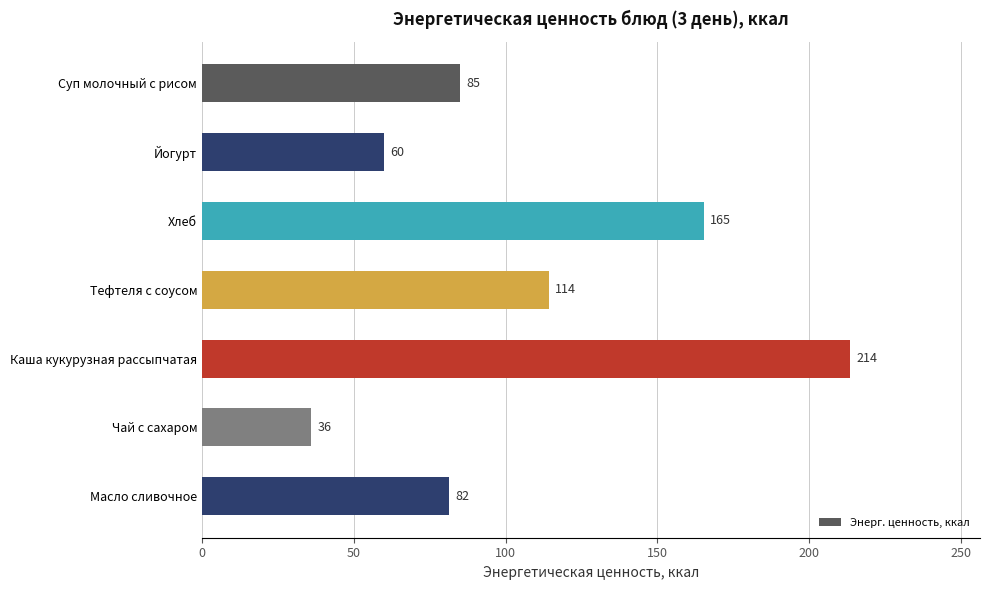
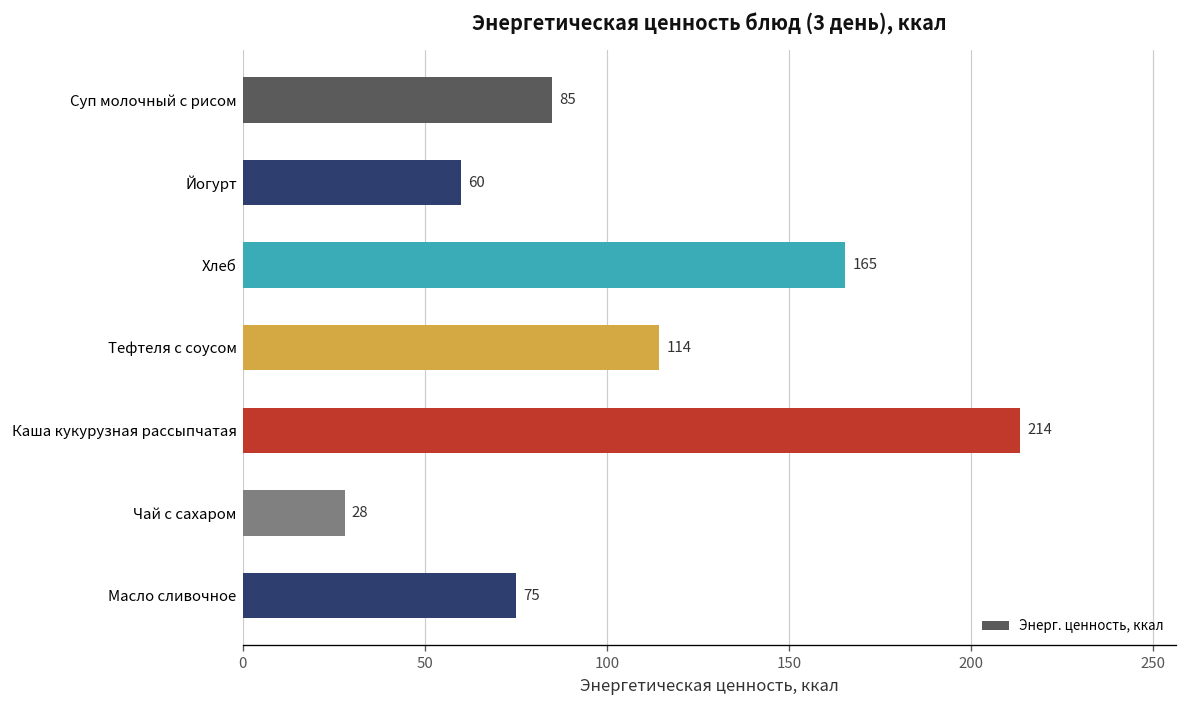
  {
    "Суп молочный с рисом": 85,
    "Йогурт": 60,
    "Хлеб": 165,
    "Тефтеля с соусом": 114,
    "Каша кукурузная рассыпчатая": 214,
-   "Чай с сахаром": 36,
-   "Масло сливочное": 82
+   "Чай с сахаром": 28,
+   "Масло сливочное": 75
  }
